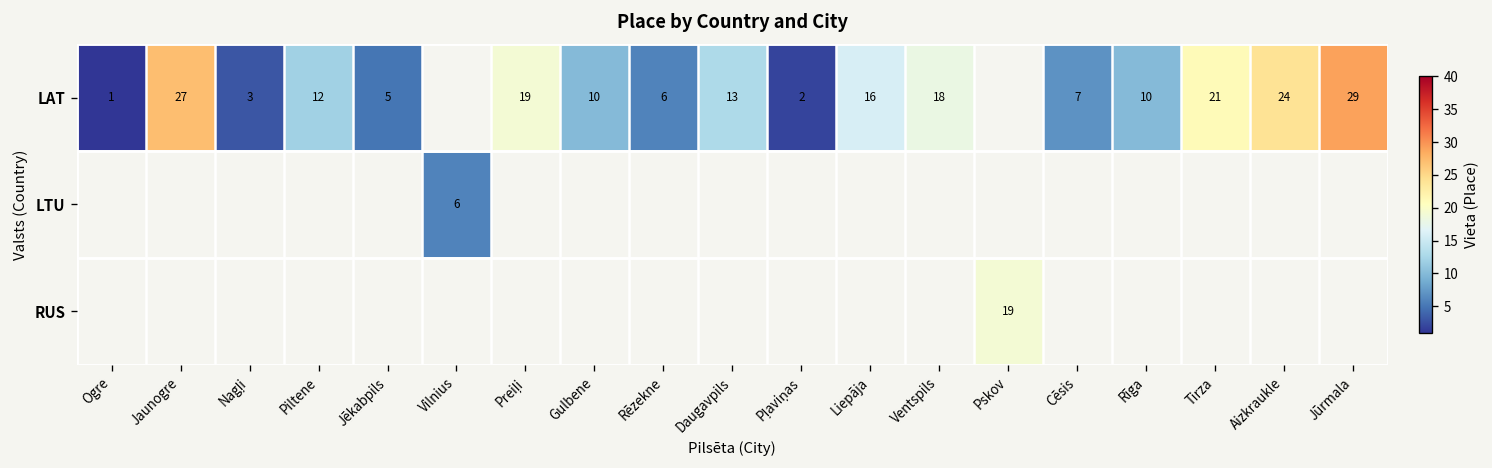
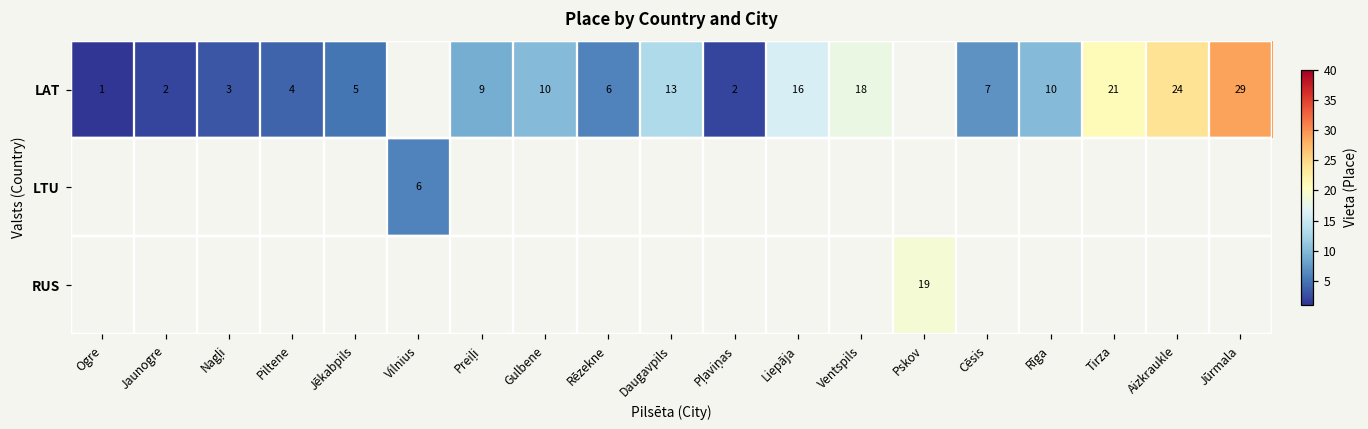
  {
    "LAT": {
      "Ogre": 1,
-     "Jaunogre": 27,
+     "Jaunogre": 2,
      "Nagļi": 3,
-     "Piltene": 12,
+     "Piltene": 4,
      "Jēkabpils": 5,
-     "Preiļi": 19,
+     "Preiļi": 9,
      "Gulbene": 10,
      "Rēzekne": 6,
      "Daugavpils": 13,
      "Pļaviņas": 2,
      "Liepāja": 16,
      "Ventspils": 18,
      "Cēsis": 7,
      "Rīga": 10,
      "Tirza": 21,
      "Aizkraukle": 24,
      "Jūrmala": 29
    },
    "LTU": {
      "Vilnius": 6
    },
    "RUS": {
      "Pskov": 19
    }
  }
